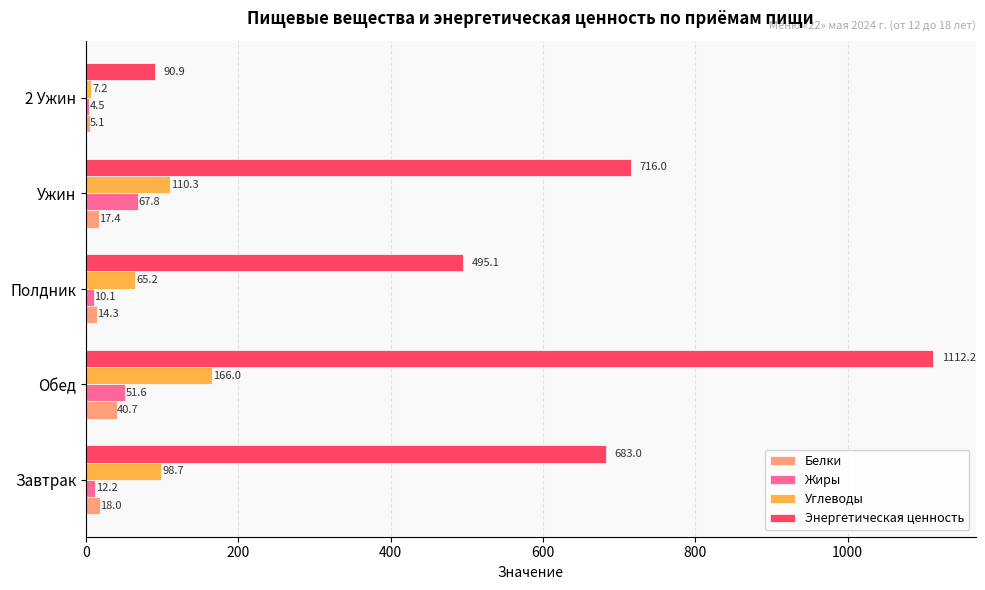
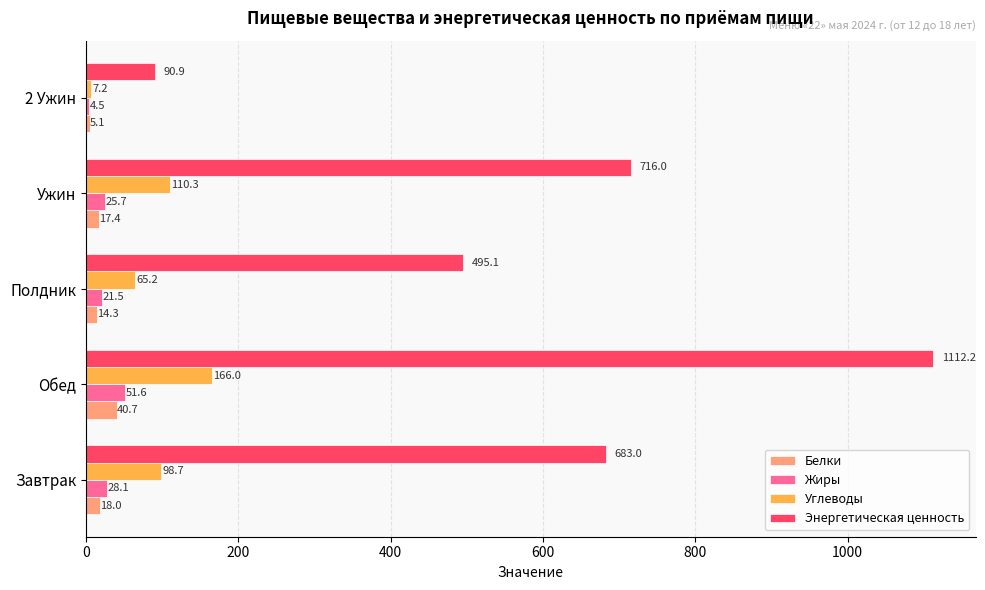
  {
    "Жиры": {
      "2 Ужин": 4.5,
-     "Ужин": 67.8,
-     "Полдник": 10.1,
+     "Ужин": 25.7,
+     "Полдник": 21.5,
      "Обед": 51.6,
-     "Завтрак": 12.2
+     "Завтрак": 28.1
    },
    "Энергетическая ценность": {
      "2 Ужин": 90.9,
      "Ужин": 716.0,
      "Полдник": 495.1,
      "Обед": 1112.2,
      "Завтрак": 683.0
    }
  }
